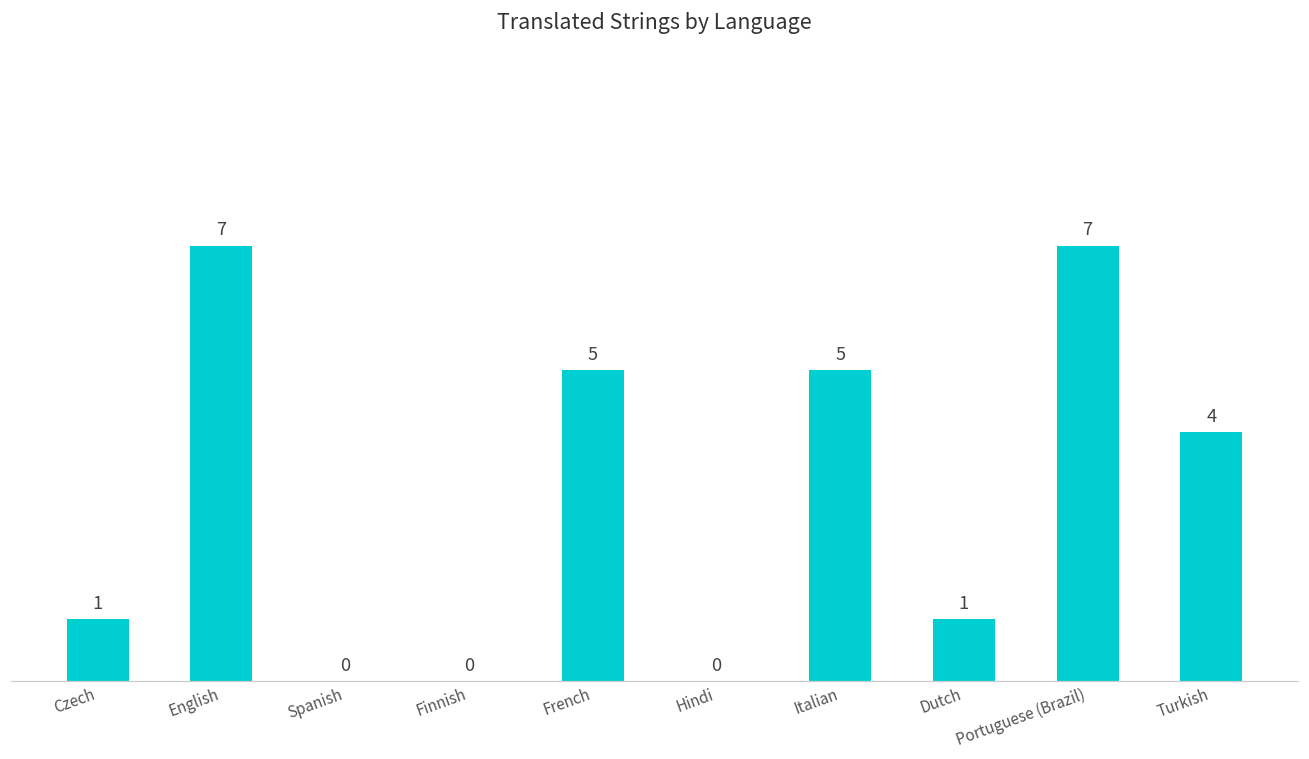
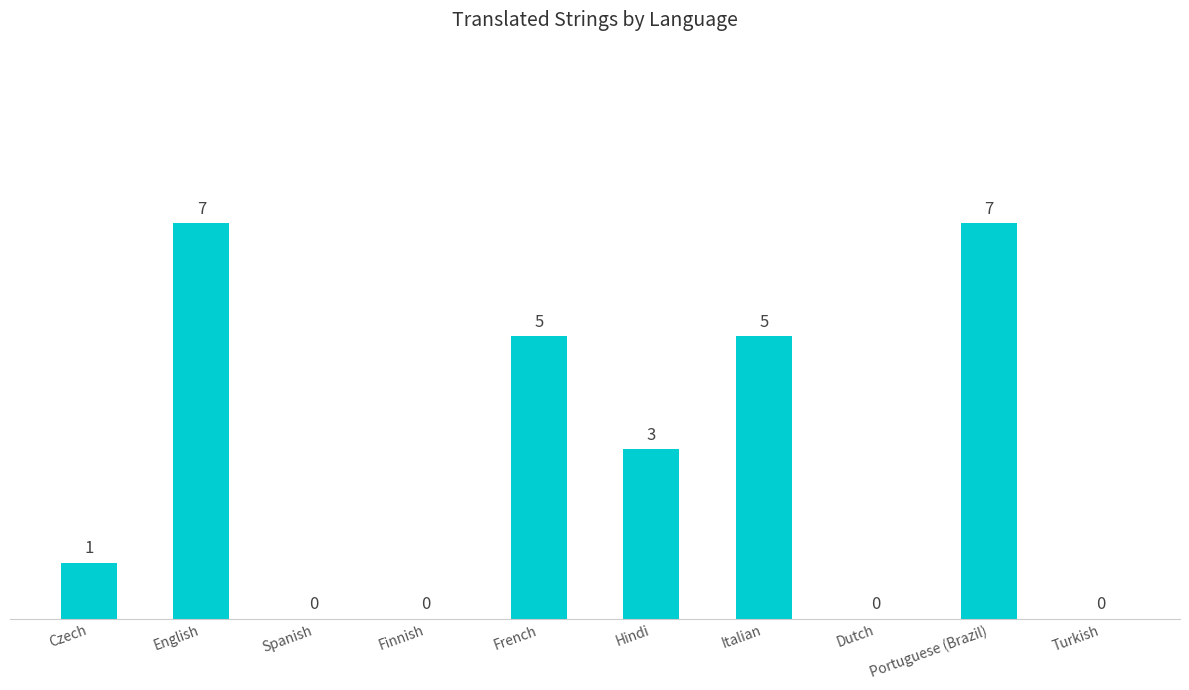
  {
    "Czech": 1,
    "English": 7,
    "Spanish": 0,
    "Finnish": 0,
    "French": 5,
-   "Hindi": 0,
+   "Hindi": 3,
    "Italian": 5,
-   "Dutch": 1,
+   "Dutch": 0,
    "Portuguese (Brazil)": 7,
-   "Turkish": 4
+   "Turkish": 0
  }
